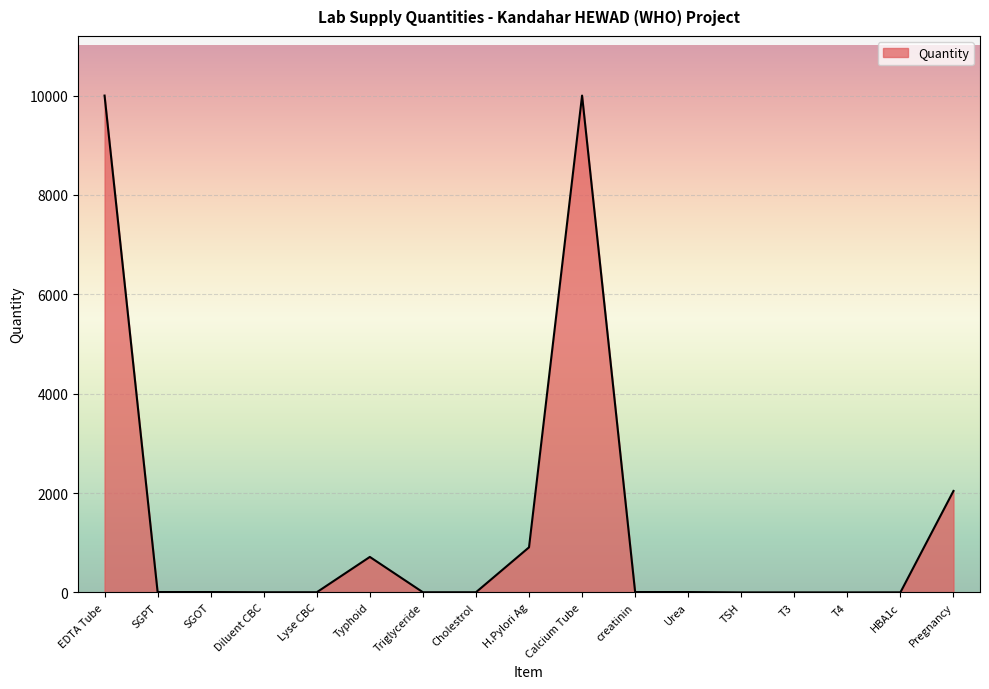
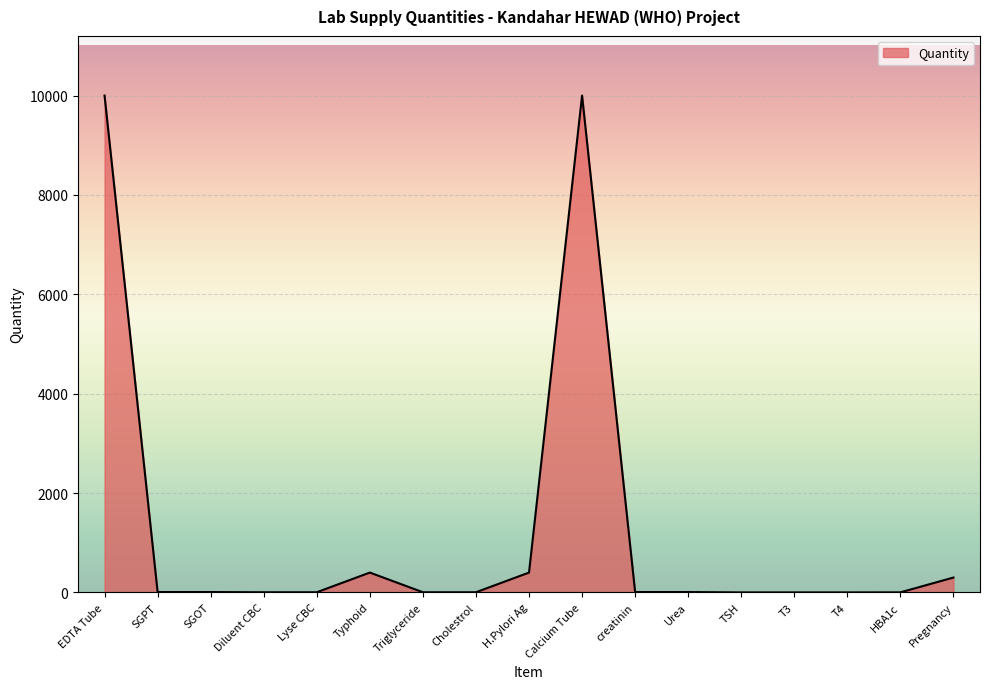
  {
    "EDTA Tube": 10000,
    "SGPT": 0,
    "SGOT": 0,
    "Diluent CBC": 0,
    "Lyse CBC": 0,
-   "Typhoid": 700,
+   "Typhoid": 400,
    "Triglyceride": 0,
    "Cholestrol": 0,
-   "H.Pylori Ag": 900,
+   "H.Pylori Ag": 400,
    "Calcium Tube": 10000,
    "creatinin": 0,
    "Urea": 0,
    "TSH": 0,
    "T3": 0,
    "T4": 0,
    "HBA1c": 0,
-   "Pregnancy": 2000
+   "Pregnancy": 300
  }
